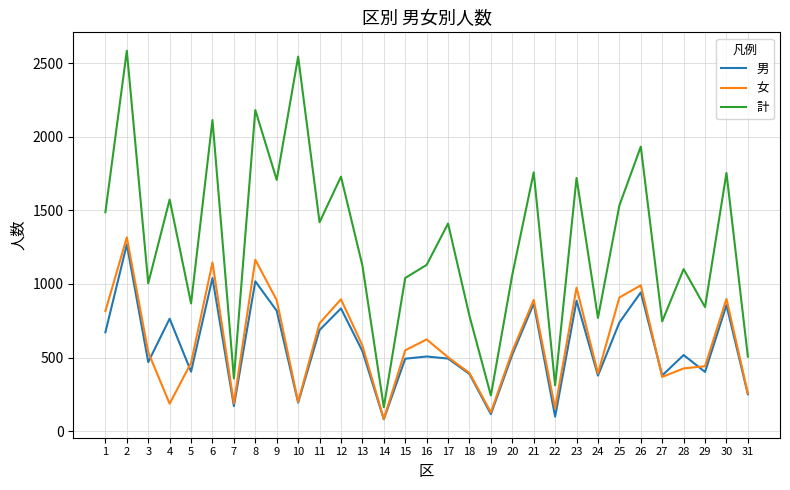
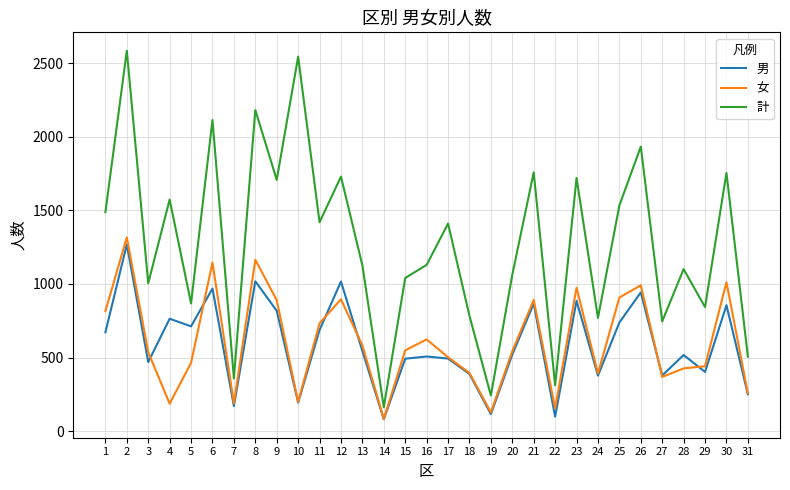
  {
    "男": {
      "1": 670,
      "2": 1270,
      "3": 470,
      "4": 760,
-     "5": 400,
-     "6": 1040,
+     "5": 710,
+     "6": 970,
      "7": 170,
      "8": 1020,
      "9": 820,
      "11": 690,
-     "12": 830,
+     "12": 1020,
      "13": 540,
      "15": 490,
      "16": 510,
      "20": 520,
      "21": 870,
      "22": 100,
      "23": 890,
      "25": 740,
      "26": 940,
      "28": 520,
      "29": 400,
      "30": 860
    },
    "女": {
      "1": 820,
      "2": 1320,
      "3": 540,
      "4": 190,
      "5": 460,
      "6": 1150,
      "7": 190,
      "8": 1170,
      "9": 890,
      "11": 730,
      "12": 900,
      "13": 580,
      "15": 550,
      "16": 620,
      "20": 540,
      "21": 890,
      "22": 160,
      "23": 980,
      "25": 910,
      "26": 990,
      "28": 430,
      "29": 440,
-     "30": 900
+     "30": 1010
    },
    "計": {
      "1": 1490,
      "2": 2590,
      "3": 1010,
      "4": 1570,
      "5": 870,
      "6": 2120,
      "7": 360,
      "8": 2180,
      "9": 1710,
      "10": 2550,
      "11": 1420,
      "12": 1730,
      "13": 1130,
      "14": 160,
      "15": 1040,
      "16": 1130,
      "17": 1410,
      "18": 780,
      "19": 240,
      "20": 1060,
      "21": 1760,
      "22": 310,
      "23": 1720,
      "24": 770,
      "25": 1530,
      "26": 1930,
      "27": 750,
      "28": 1100,
      "29": 840,
      "30": 1760,
      "31": 510
    }
  }
